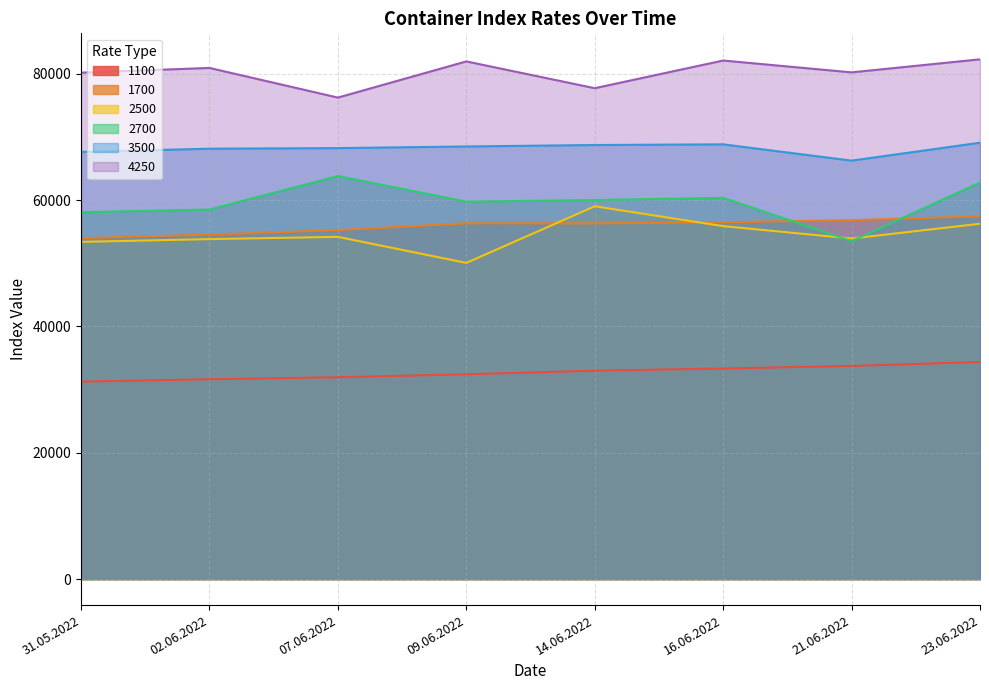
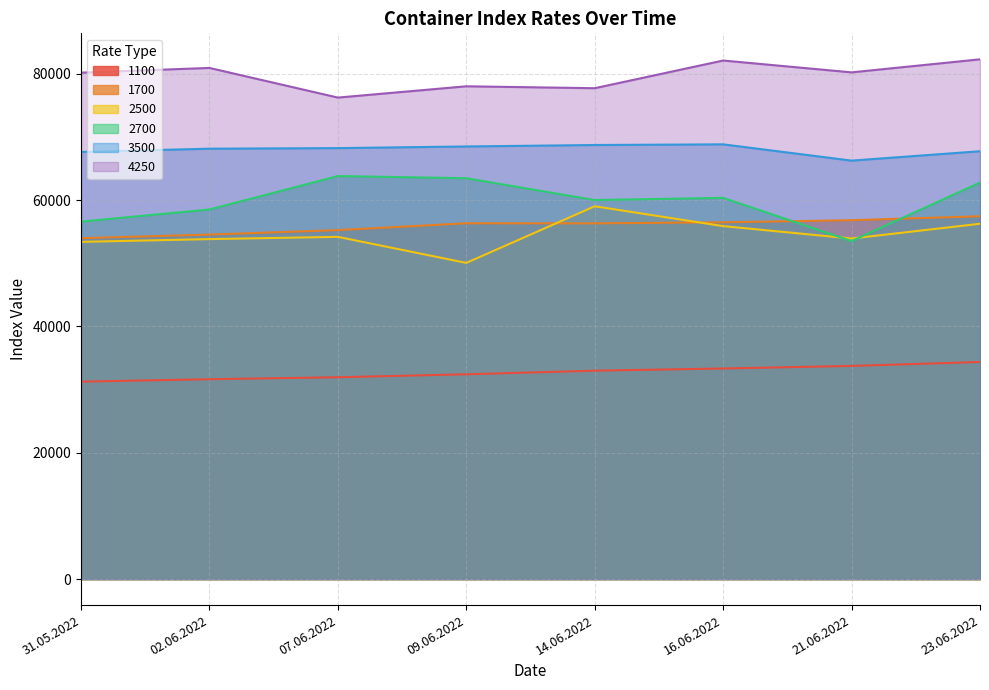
  {
    "2500": {
      "31.05.2022": 53000,
      "02.06.2022": 54000,
      "07.06.2022": 54000,
      "09.06.2022": 50000,
      "14.06.2022": 59000,
      "16.06.2022": 56000,
      "21.06.2022": 54000,
      "23.06.2022": 56000
    },
    "2700": {
-     "31.05.2022": 58000,
+     "31.05.2022": 57000,
      "02.06.2022": 59000,
      "07.06.2022": 64000,
-     "09.06.2022": 60000,
+     "09.06.2022": 63000,
      "14.06.2022": 60000,
      "16.06.2022": 60000,
      "21.06.2022": 54000,
      "23.06.2022": 63000
    },
    "3500": {
      "31.05.2022": 68000,
      "02.06.2022": 68000,
      "07.06.2022": 68000,
      "09.06.2022": 68000,
      "14.06.2022": 69000,
      "16.06.2022": 69000,
      "21.06.2022": 66000,
-     "23.06.2022": 69000
+     "23.06.2022": 68000
    },
    "4250": {
      "31.05.2022": 80000,
      "02.06.2022": 81000,
      "07.06.2022": 76000,
-     "09.06.2022": 82000,
+     "09.06.2022": 78000,
      "14.06.2022": 78000,
      "16.06.2022": 82000,
      "21.06.2022": 80000,
      "23.06.2022": 82000
    }
  }
